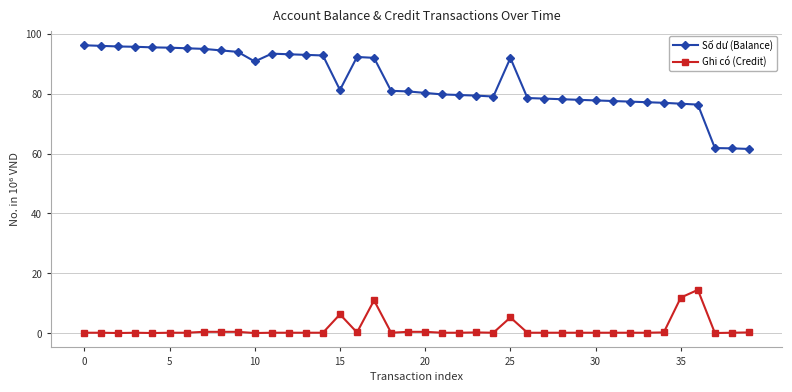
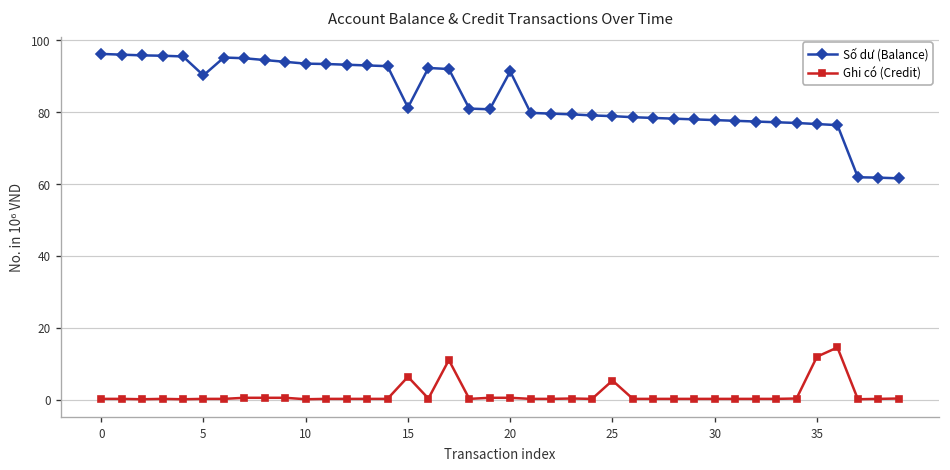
  {
    "Số dư (Balance)": {
      "0": 96,
-     "5": 95,
-     "10": 91,
+     "5": 90,
+     "10": 93,
      "15": 81,
-     "20": 80,
-     "25": 92,
+     "20": 91,
+     "25": 79,
      "30": 78,
      "35": 77
    },
    "Ghi có (Credit)": {
      "0": 0,
      "5": 0,
      "10": 0,
      "15": 6,
      "20": 1,
      "25": 5,
      "30": 0,
      "35": 12
    }
  }
